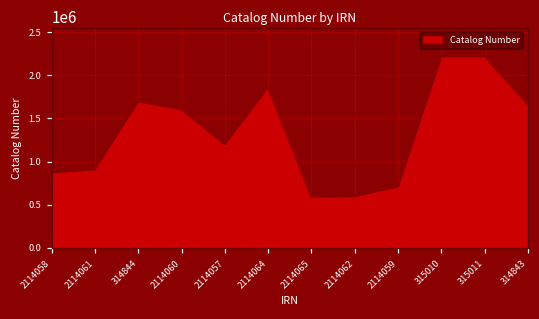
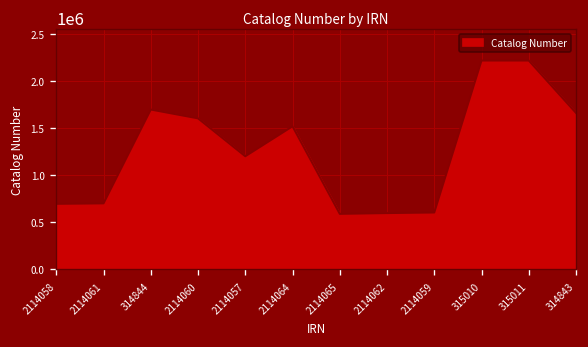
  {
-   "2114058": 900000,
-   "2114061": 900000,
+   "2114058": 700000,
+   "2114061": 700000,
    "314844": 1700000,
    "2114060": 1600000,
    "2114057": 1200000,
-   "2114064": 1900000,
+   "2114064": 1500000,
    "2114065": 600000,
    "2114062": 600000,
-   "2114059": 700000,
+   "2114059": 600000,
    "315010": 2200000,
    "315011": 2200000,
    "314843": 1700000
  }
